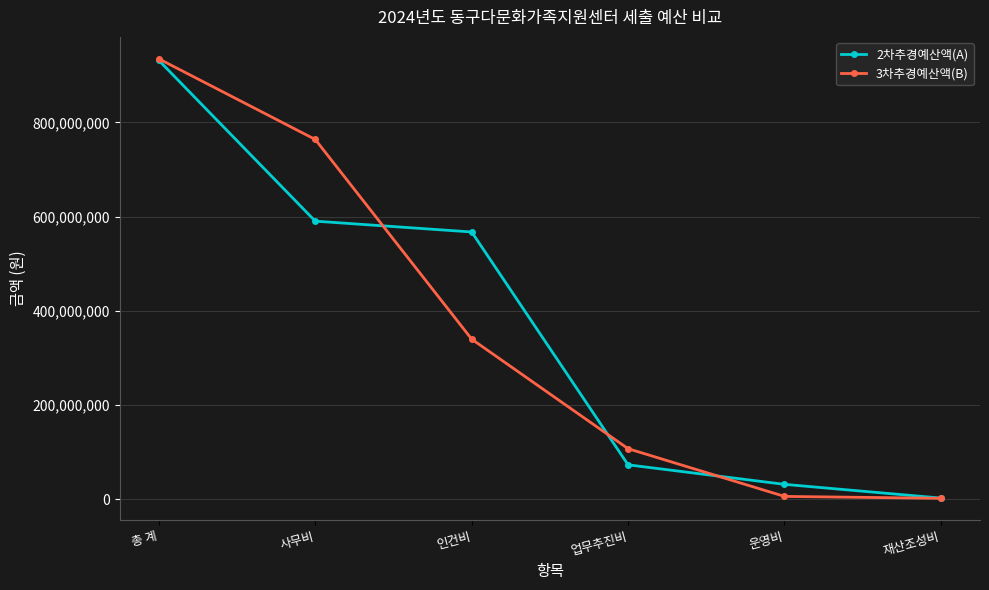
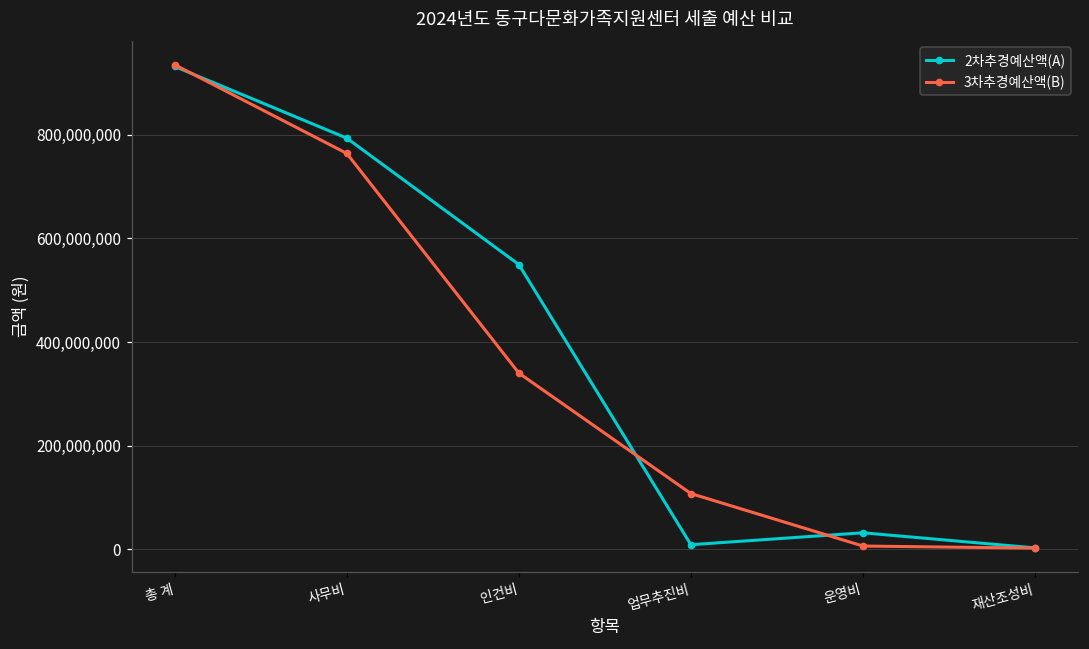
  {
    "2차추경예산액(A)": {
-     "사무비": "590,000,000",
-     "인건비": "570,000,000",
-     "업무추진비": "70,000,000",
+     "사무비": "790,000,000",
+     "인건비": "550,000,000",
+     "업무추진비": "10,000,000",
      "운영비": "30,000,000"
    },
    "3차추경예산액(B)": {
      "사무비": "760,000,000",
      "인건비": "340,000,000",
      "업무추진비": "110,000,000",
      "운영비": "10,000,000"
    }
  }
